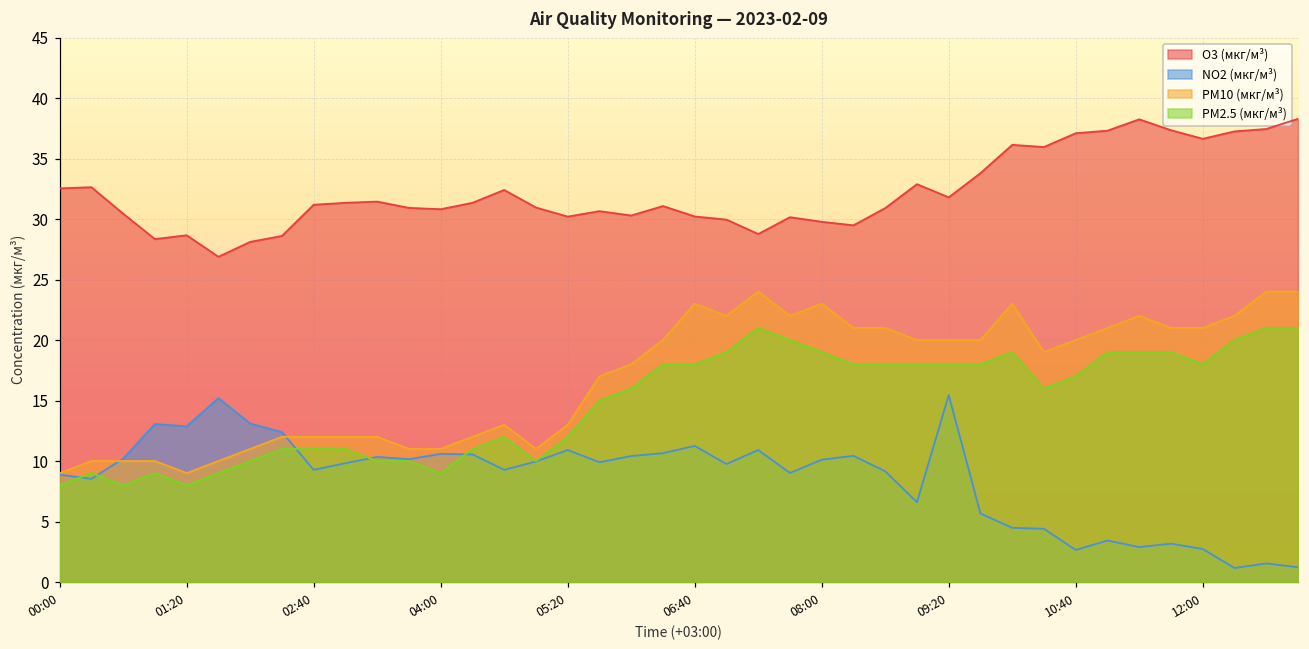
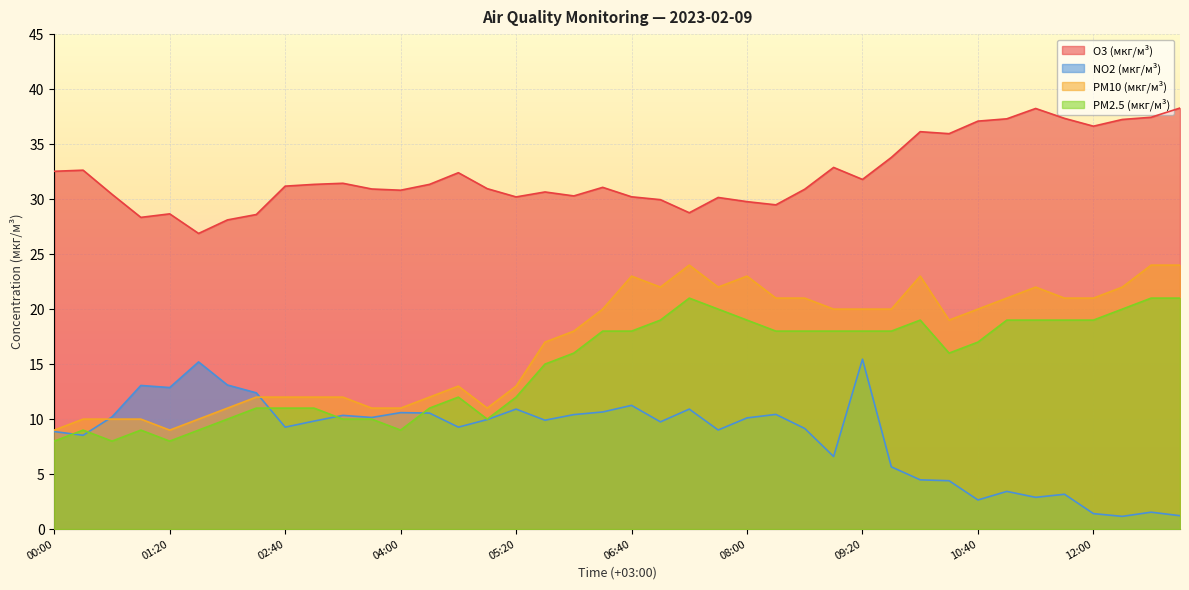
  {
    "O3 (мкг/м³)": {
      "00:00": 32.5,
      "01:20": 28.7,
      "02:40": 31.2,
      "04:00": 30.8,
      "05:20": 30.2,
      "06:40": 30.2,
      "08:00": 29.8,
      "09:20": 31.8,
      "10:40": 37.1,
      "12:00": 36.6
    },
    "NO2 (мкг/м³)": {
      "01:20": 12.9,
      "02:40": 9.3,
      "04:00": 10.6,
      "05:20": 10.9,
      "06:40": 11.3,
      "08:00": 10.1,
      "09:20": 15.5,
      "10:40": 2.7,
-     "12:00": 2.7
+     "12:00": 1.4
    },
    "PM10 (мкг/м³)": {
      "01:20": 9.0,
      "02:40": 12.0,
      "04:00": 11.0,
      "05:20": 13.0,
      "06:40": 23.0,
      "08:00": 23.0,
      "09:20": 20.0,
      "10:40": 20.0,
      "12:00": 21.0
    },
    "PM2.5 (мкг/м³)": {
      "00:00": 8,
      "01:20": 8,
      "02:40": 11,
      "04:00": 9,
      "05:20": 12,
      "06:40": 18,
      "08:00": 19,
      "09:20": 18,
      "10:40": 17,
-     "12:00": 18
+     "12:00": 19
    }
  }
